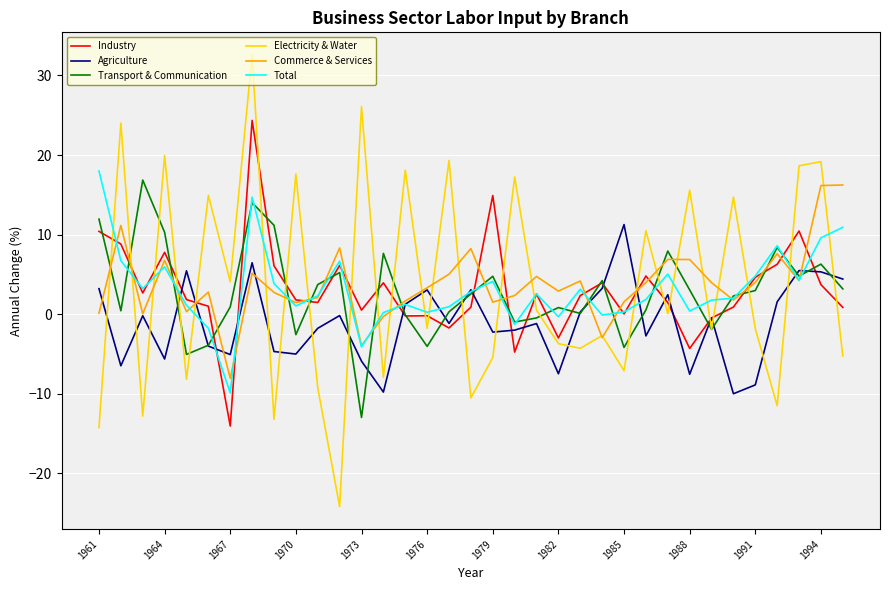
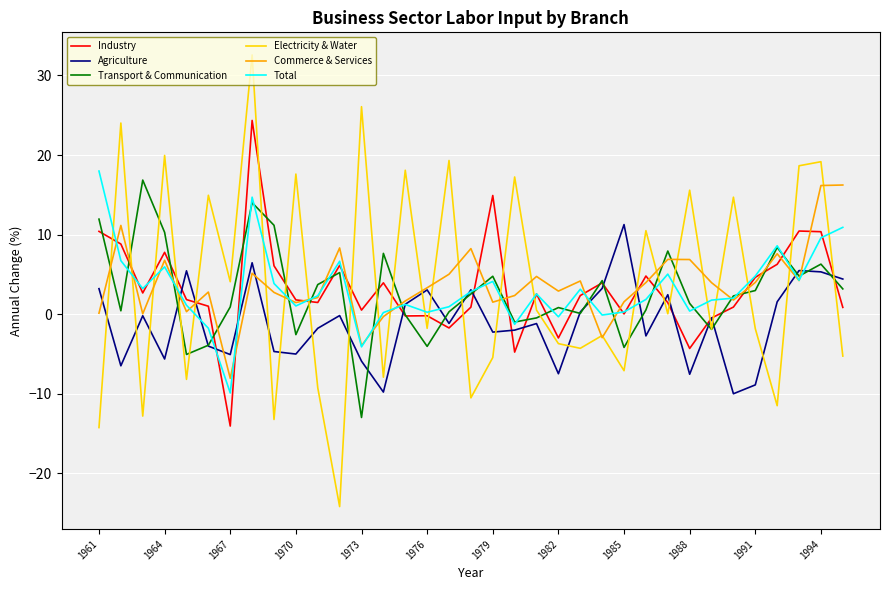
  {
    "Industry": {
      "1961": 10,
      "1964": 8,
      "1967": -14,
      "1970": 2,
      "1973": 1,
      "1976": 0,
      "1979": 15,
      "1982": -3,
      "1988": -4,
-     "1994": 4
+     "1994": 10
    },
    "Agriculture": {
      "1961": 3,
      "1964": -6,
      "1967": -5,
      "1970": -5,
      "1973": -6,
      "1979": -2,
      "1982": -7,
      "1985": 11,
      "1988": -8,
      "1991": -9,
      "1994": 5
    },
    "Transport & Communication": {
      "1961": 12,
      "1964": 10,
      "1967": 1,
      "1970": -3,
      "1973": -13,
      "1976": -4,
      "1979": 5,
      "1982": 1,
      "1985": -4,
-     "1988": 3,
+     "1988": 1,
      "1991": 3,
      "1994": 6
    },
    "Total": {
      "1961": 18,
      "1964": 6,
      "1967": -10,
      "1970": 1,
      "1976": 0,
      "1979": 4,
      "1982": 0,
      "1988": 0,
      "1994": 10
    }
  }
